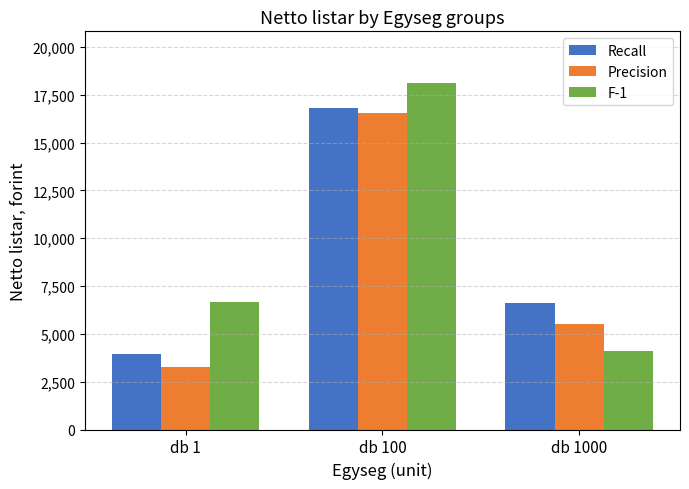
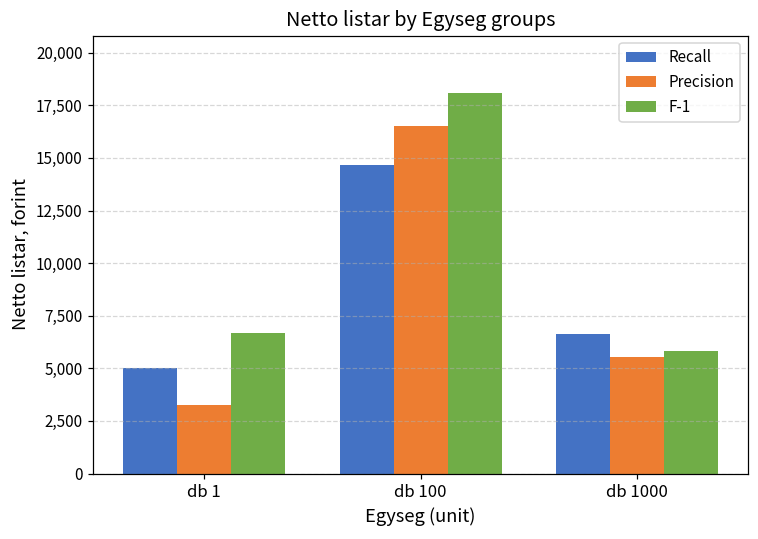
  {
    "Recall": {
-     "db 1": "4,000",
-     "db 100": "16,800",
+     "db 1": "5,000",
+     "db 100": "14,600",
      "db 1000": "6,600"
    },
    "Precision": {
      "db 1": "3,300",
      "db 100": "16,500",
      "db 1000": "5,500"
    },
    "F-1": {
      "db 1": "6,700",
      "db 100": "18,100",
-     "db 1000": "4,100"
+     "db 1000": "5,800"
    }
  }
